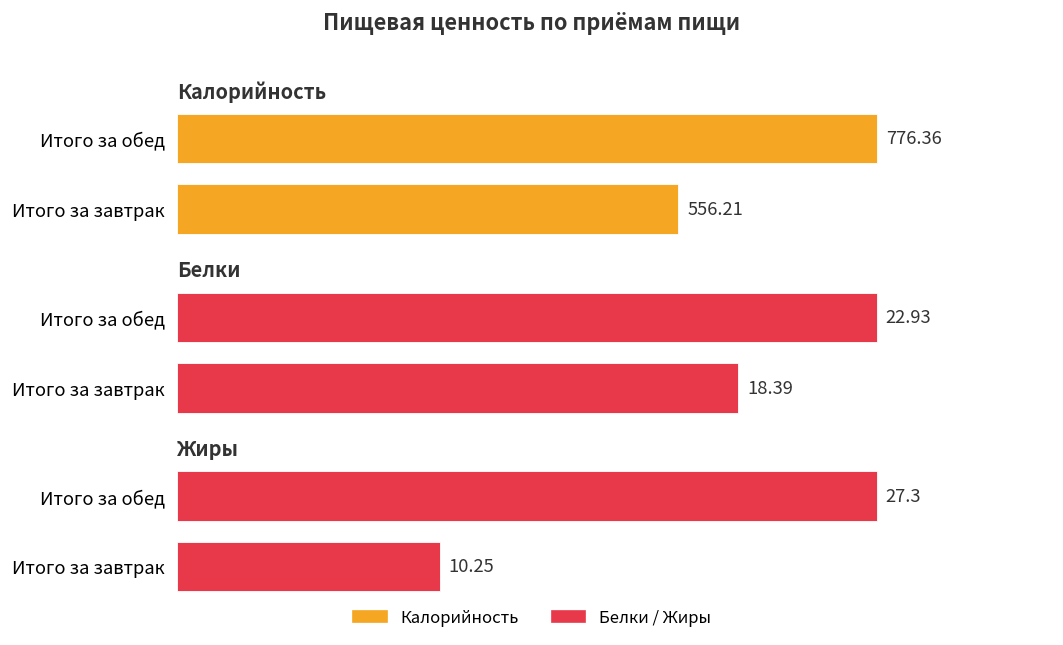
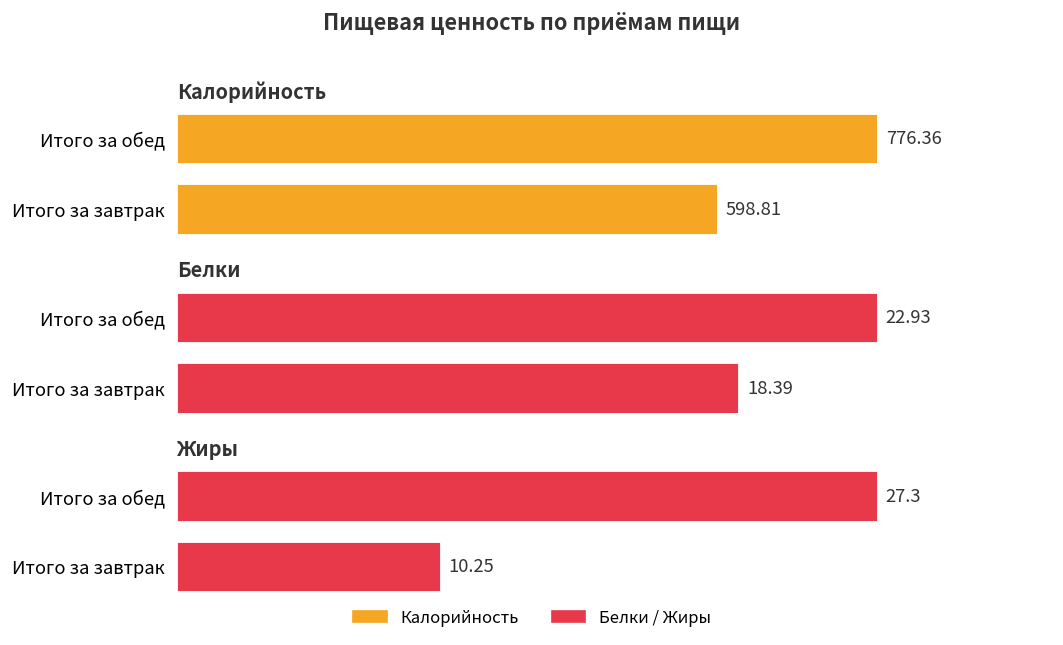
  {
    "Калорийность": {
      "Итого за обед": 776.36,
-     "Итого за завтрак": 556.21
+     "Итого за завтрак": 598.81
    },
    "Белки": {
      "Итого за обед": 22.93,
      "Итого за завтрак": 18.39
    },
    "Жиры": {
      "Итого за обед": 27.3,
      "Итого за завтрак": 10.25
    }
  }
